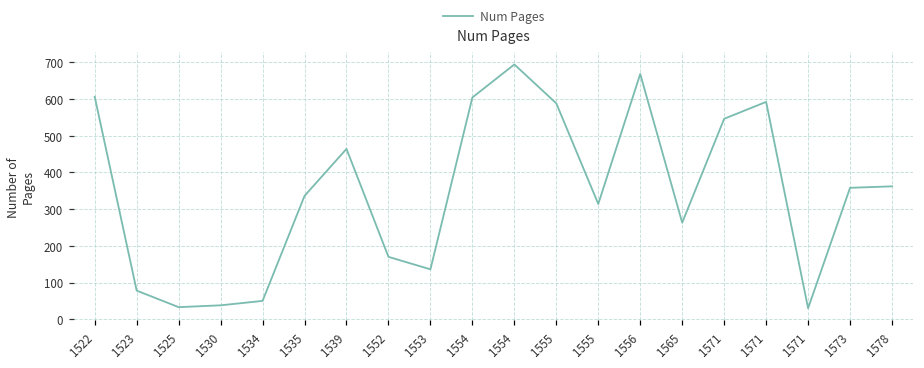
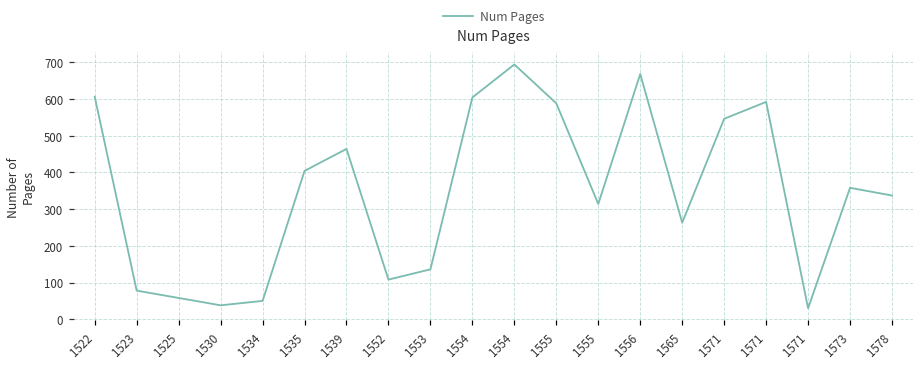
  {
    "1522": 610,
    "1523": 80,
-   "1525": 30,
+   "1525": 60,
    "1530": 40,
    "1534": 50,
-   "1535": 340,
+   "1535": 400,
    "1539": 460,
-   "1552": 170,
+   "1552": 110,
    "1553": 140,
    "1556": 670,
    "1565": 260,
    "1573": 360,
-   "1578": 360
+   "1578": 340
  }
